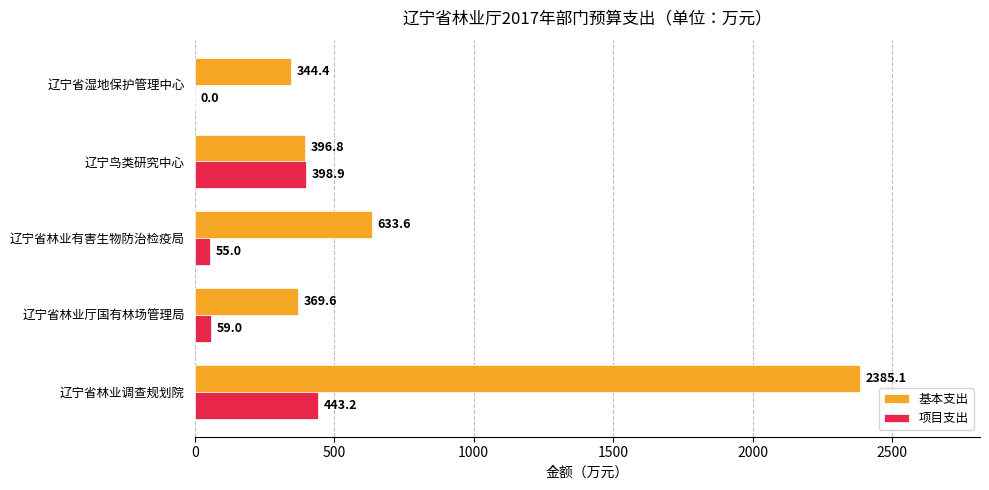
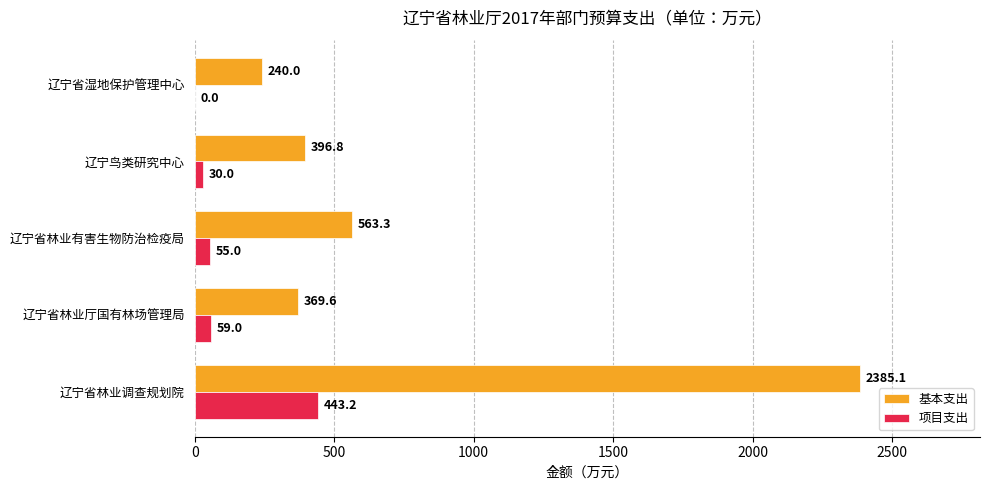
  {
    "基本支出": {
-     "辽宁省湿地保护管理中心": 344.4,
+     "辽宁省湿地保护管理中心": 240.0,
      "辽宁鸟类研究中心": 396.8,
-     "辽宁省林业有害生物防治检疫局": 633.6,
+     "辽宁省林业有害生物防治检疫局": 563.3,
      "辽宁省林业厅国有林场管理局": 369.6,
      "辽宁省林业调查规划院": 2385.1
    },
    "项目支出": {
      "辽宁省湿地保护管理中心": 0.0,
-     "辽宁鸟类研究中心": 398.9,
+     "辽宁鸟类研究中心": 30.0,
      "辽宁省林业有害生物防治检疫局": 55.0,
      "辽宁省林业厅国有林场管理局": 59.0,
      "辽宁省林业调查规划院": 443.2
    }
  }
